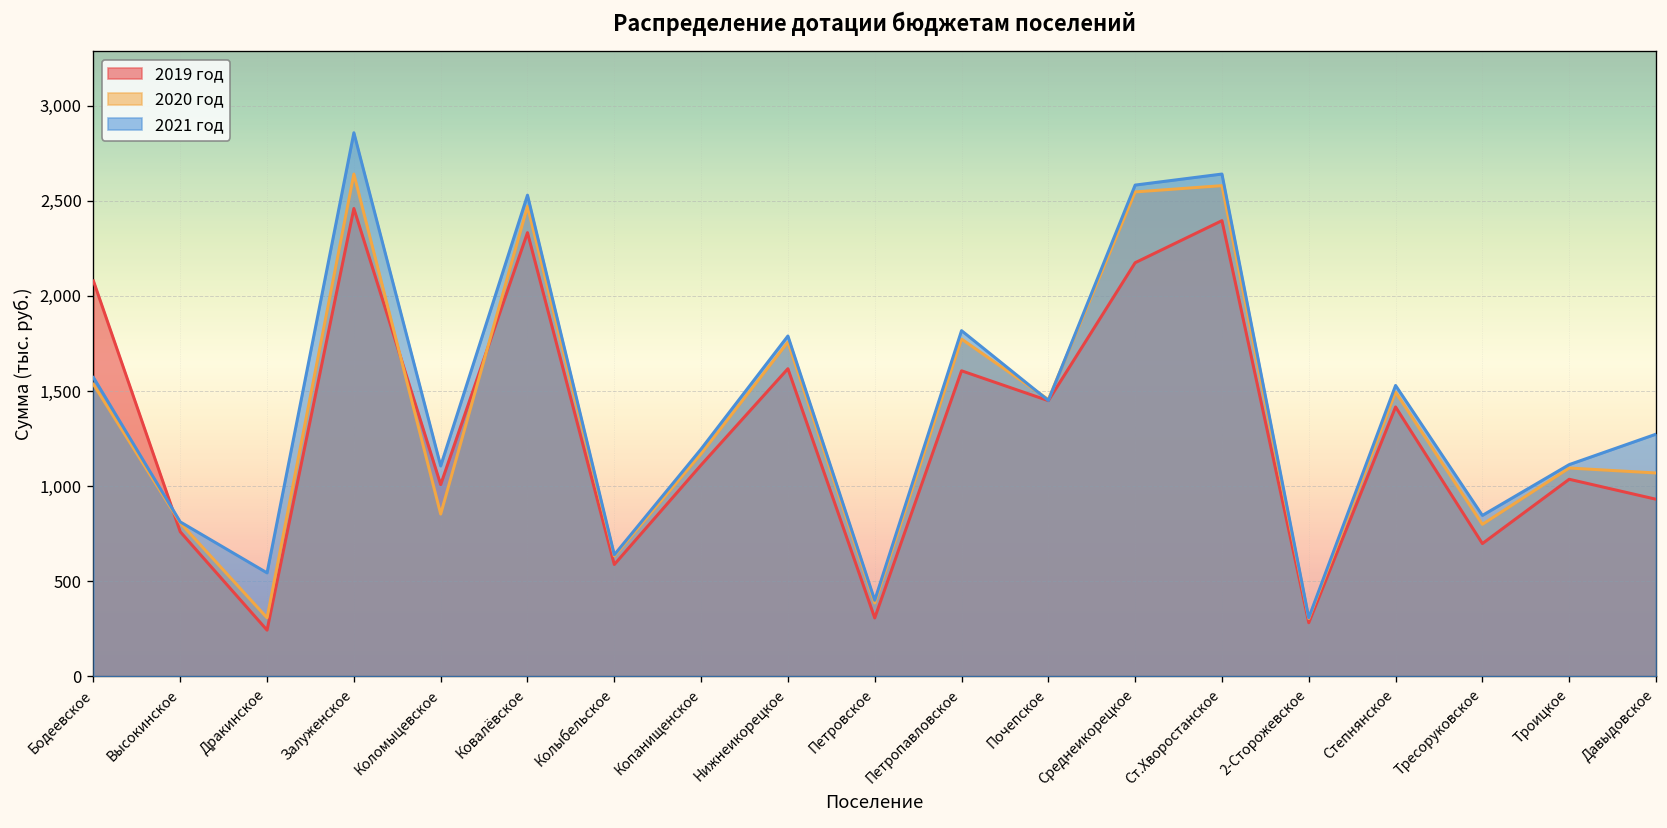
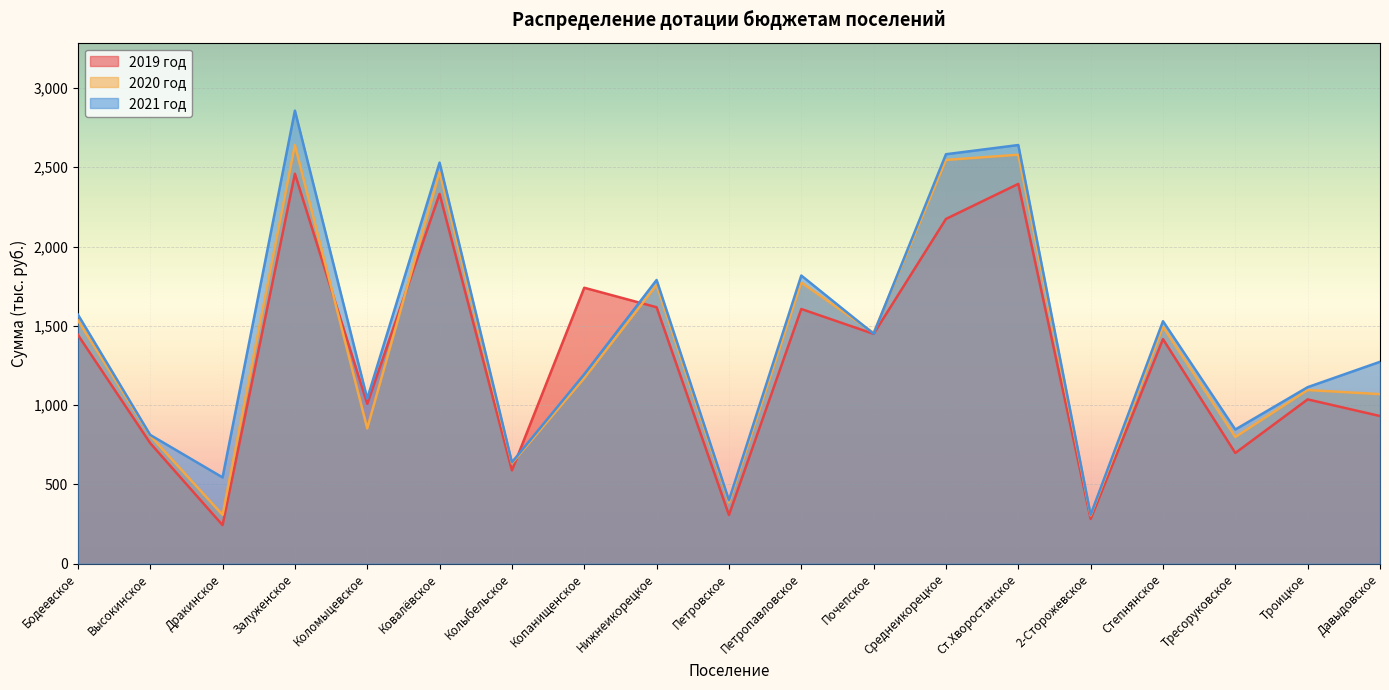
  {
    "2019 год": {
-     "Бодеевское": "2,080",
+     "Бодеевское": "1,440",
      "Высокинское": "760",
      "Дракинское": "240",
      "Залуженское": "2,460",
      "Коломыцевское": "1,010",
      "Ковалёвское": "2,330",
      "Колыбельское": "590",
-     "Копанищенское": "1,110",
+     "Копанищенское": "1,740",
      "Нижнеикорецкое": "1,620",
      "Петровское": "310",
      "Петропавловское": "1,610",
      "Среднеикорецкое": "2,170",
      "Ст.Хворостанское": "2,400",
      "2-Сторожевское": "280",
      "Степнянское": "1,420",
      "Тресоруковское": "700",
      "Троицкое": "1,040",
      "Давыдовское": "930"
    },
    "2020 год": {
      "Бодеевское": "1,540",
      "Дракинское": "310",
      "Залуженское": "2,640",
      "Коломыцевское": "850",
      "Ковалёвское": "2,470",
      "Копанищенское": "1,170",
      "Нижнеикорецкое": "1,760",
      "Петропавловское": "1,770",
      "Среднеикорецкое": "2,550",
      "Ст.Хворостанское": "2,580",
      "Степнянское": "1,490",
      "Тресоруковское": "800",
      "Троицкое": "1,100",
      "Давыдовское": "1,070"
    },
    "2021 год": {
      "Бодеевское": "1,570",
      "Дракинское": "540",
      "Залуженское": "2,860",
-     "Коломыцевское": "1,110",
+     "Коломыцевское": "1,040",
      "Ковалёвское": "2,530",
      "Копанищенское": "1,200",
      "Нижнеикорецкое": "1,790",
      "Петропавловское": "1,820",
      "Среднеикорецкое": "2,580",
      "Ст.Хворостанское": "2,640",
      "Степнянское": "1,530",
      "Тресоруковское": "850",
      "Троицкое": "1,110",
      "Давыдовское": "1,270"
    }
  }
